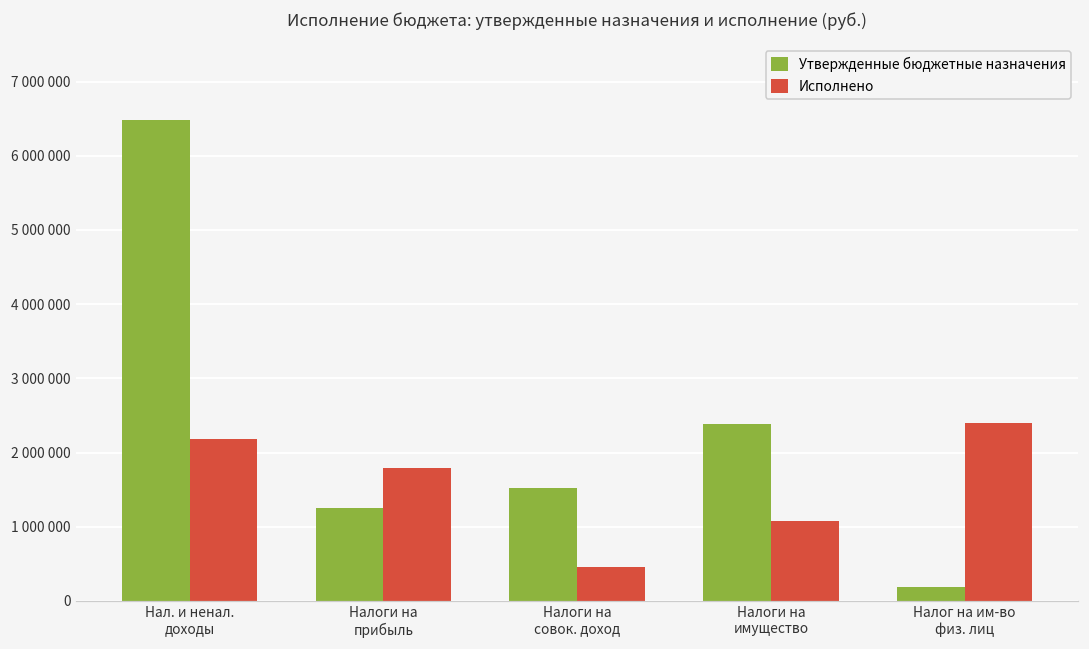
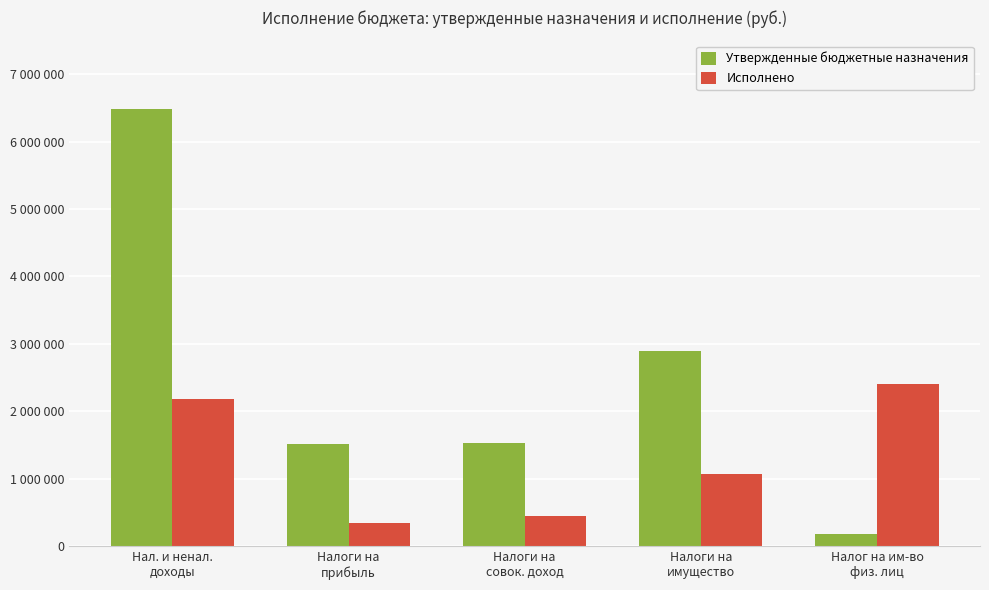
  {
    "Утвержденные бюджетные назначения": {
      "Нал. и ненал. доходы": 6500000,
-     "Налоги на прибыль": 1200000,
+     "Налоги на прибыль": 1500000,
      "Налоги на совок. доход": 1500000,
-     "Налоги на имущество": 2400000,
+     "Налоги на имущество": 2900000,
      "Налог на им-во физ. лиц": 200000
    },
    "Исполнено": {
      "Нал. и ненал. доходы": 2200000,
-     "Налоги на прибыль": 1800000,
+     "Налоги на прибыль": 400000,
      "Налоги на совок. доход": 500000,
      "Налоги на имущество": 1100000,
      "Налог на им-во физ. лиц": 2400000
    }
  }
